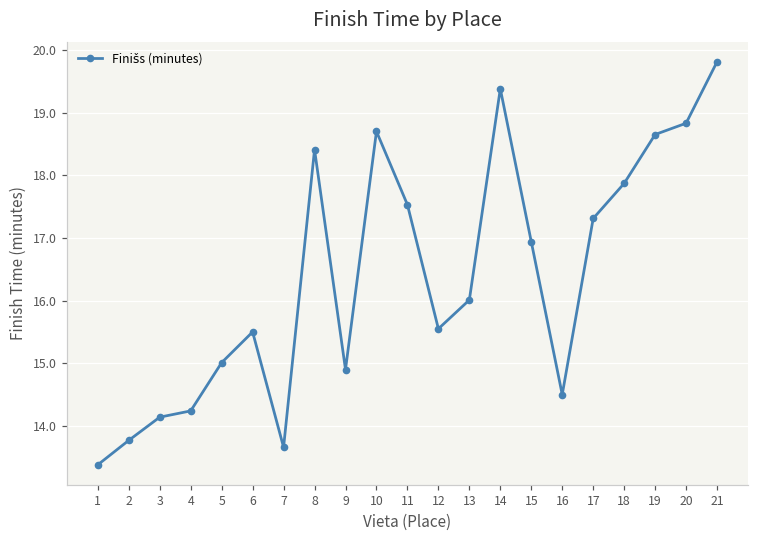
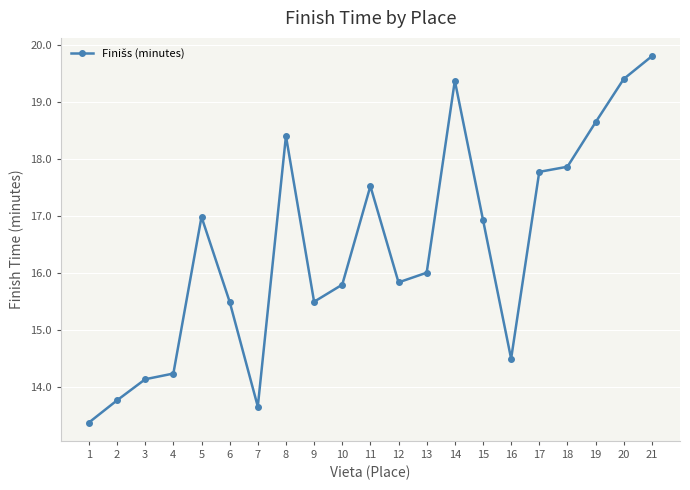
  {
    "1": 13.4,
    "2": 13.8,
    "3": 14.1,
    "4": 14.2,
-   "5": 15.0,
+   "5": 17.0,
    "6": 15.5,
    "7": 13.7,
    "8": 18.4,
-   "9": 14.9,
-   "10": 18.7,
+   "9": 15.5,
+   "10": 15.8,
    "11": 17.5,
-   "12": 15.6,
+   "12": 15.8,
    "13": 16.0,
    "14": 19.4,
    "15": 16.9,
    "16": 14.5,
-   "17": 17.3,
+   "17": 17.8,
    "18": 17.9,
    "19": 18.7,
-   "20": 18.8,
+   "20": 19.4,
    "21": 19.8
  }
